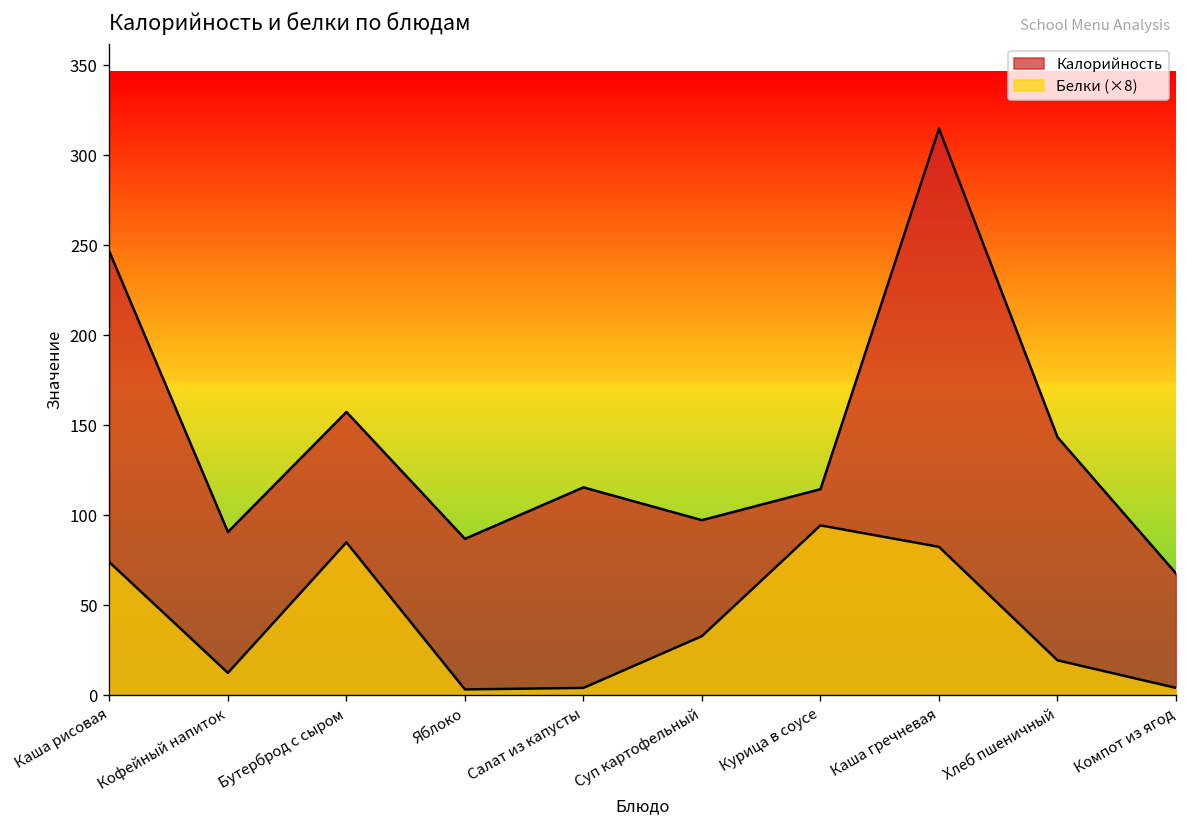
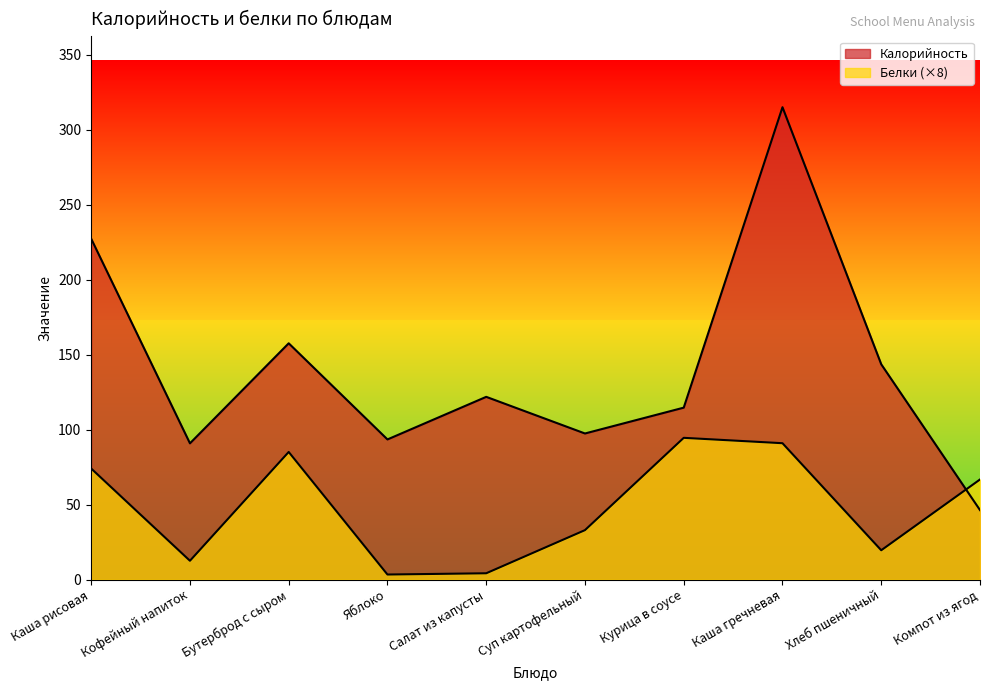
  {
    "Калорийность": {
-     "Каша рисовая": 247,
+     "Каша рисовая": 227,
      "Кофейный напиток": 91,
      "Бутерброд с сыром": 158,
-     "Яблоко": 87,
-     "Салат из капусты": 116,
+     "Яблоко": 93,
+     "Салат из капусты": 122,
      "Суп картофельный": 97,
      "Курица в соусе": 115,
      "Каша гречневая": 315,
      "Хлеб пшеничный": 144,
-     "Компот из ягод": 68
+     "Компот из ягод": 46
    },
    "Белки (×8)": {
      "Каша рисовая": 74,
      "Кофейный напиток": 13,
      "Бутерброд с сыром": 85,
      "Яблоко": 3,
      "Салат из капусты": 4,
      "Суп картофельный": 33,
      "Курица в соусе": 94,
-     "Каша гречневая": 83,
+     "Каша гречневая": 91,
      "Хлеб пшеничный": 20,
-     "Компот из ягод": 4
+     "Компот из ягод": 67
    }
  }
